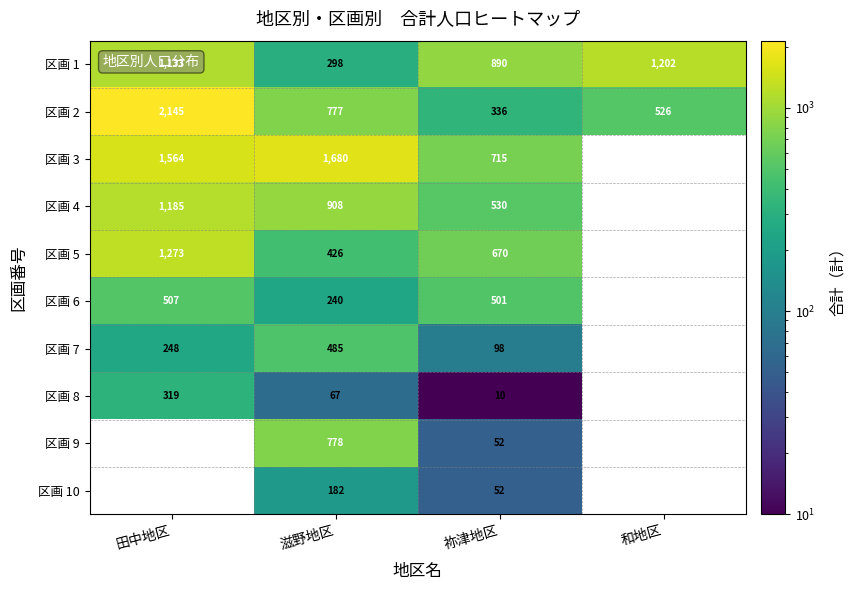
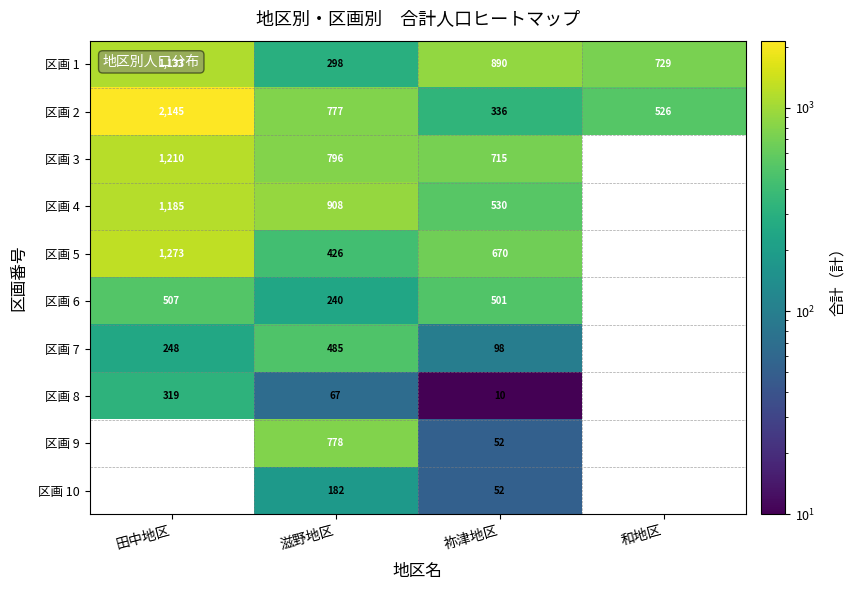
  {
    "区画 1": {
      "滋野地区": "298",
      "祢津地区": "890",
-     "和地区": "1,202"
+     "和地区": "729"
    },
    "区画 2": {
      "田中地区": "2,145",
      "滋野地区": "777",
      "祢津地区": "336",
      "和地区": "526"
    },
    "区画 3": {
-     "田中地区": "1,564",
-     "滋野地区": "1,680",
+     "田中地区": "1,210",
+     "滋野地区": "796",
      "祢津地区": "715"
    },
    "区画 4": {
      "田中地区": "1,185",
      "滋野地区": "908",
      "祢津地区": "530"
    },
    "区画 5": {
      "田中地区": "1,273",
      "滋野地区": "426",
      "祢津地区": "670"
    },
    "区画 6": {
      "田中地区": "507",
      "滋野地区": "240",
      "祢津地区": "501"
    },
    "区画 7": {
      "田中地区": "248",
      "滋野地区": "485",
      "祢津地区": "98"
    },
    "区画 8": {
      "田中地区": "319",
      "滋野地区": "67",
      "祢津地区": "10"
    },
    "区画 9": {
      "滋野地区": "778",
      "祢津地区": "52"
    },
    "区画 10": {
      "滋野地区": "182",
      "祢津地区": "52"
    }
  }
